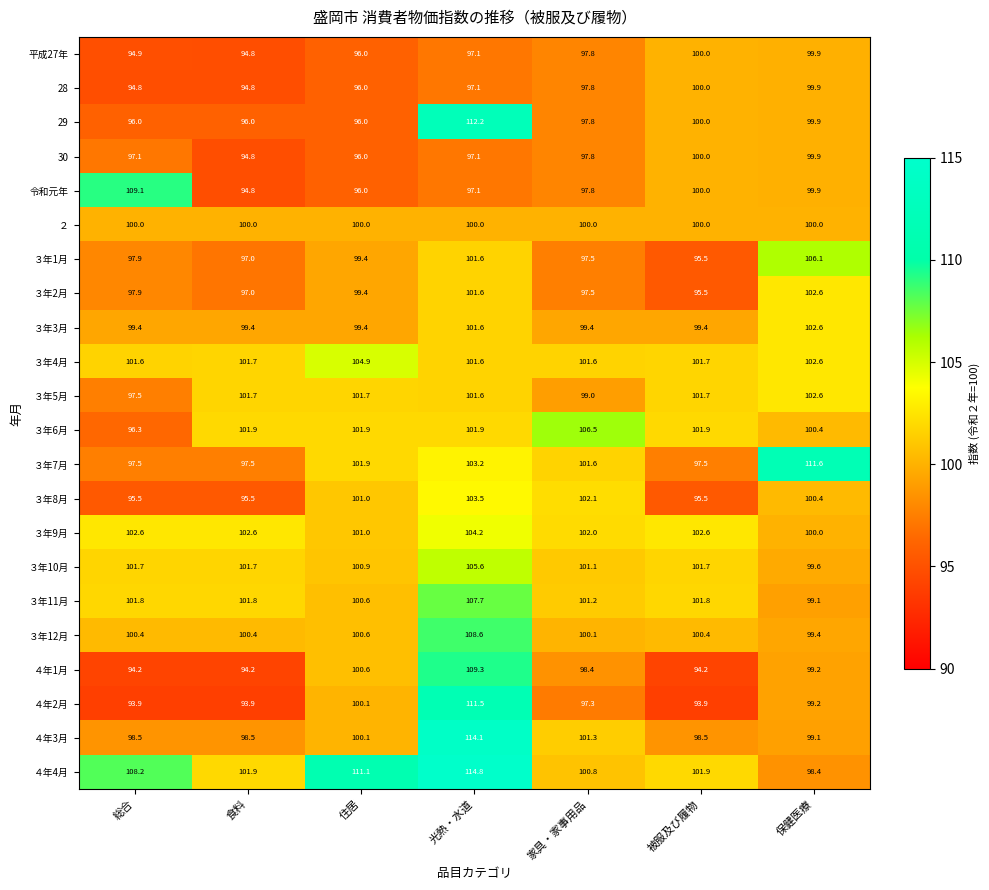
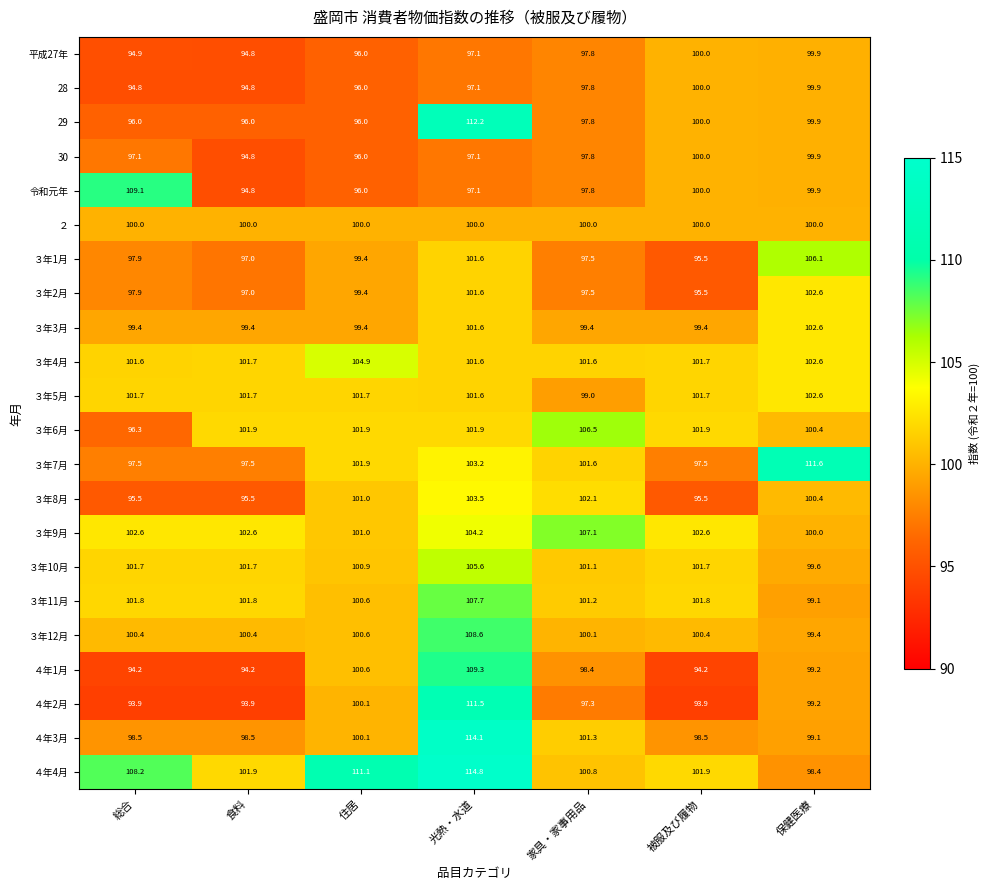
  {
    "平成27年": {
      "総合": 94.9,
      "食料": 94.8,
      "住居": 96.0,
      "光熱・水道": 97.1,
      "家具・家事用品": 97.8,
      "被服及び履物": 100.0,
      "保健医療": 99.9
    },
    "28": {
      "総合": 94.8,
      "食料": 94.8,
      "住居": 96.0,
      "光熱・水道": 97.1,
      "家具・家事用品": 97.8,
      "被服及び履物": 100.0,
      "保健医療": 99.9
    },
    "29": {
      "総合": 96.0,
      "食料": 96.0,
      "住居": 96.0,
      "光熱・水道": 112.2,
      "家具・家事用品": 97.8,
      "被服及び履物": 100.0,
      "保健医療": 99.9
    },
    "30": {
      "総合": 97.1,
      "食料": 94.8,
      "住居": 96.0,
      "光熱・水道": 97.1,
      "家具・家事用品": 97.8,
      "被服及び履物": 100.0,
      "保健医療": 99.9
    },
    "令和元年": {
      "総合": 109.1,
      "食料": 94.8,
      "住居": 96.0,
      "光熱・水道": 97.1,
      "家具・家事用品": 97.8,
      "被服及び履物": 100.0,
      "保健医療": 99.9
    },
    "２": {
      "総合": 100.0,
      "食料": 100.0,
      "住居": 100.0,
      "光熱・水道": 100.0,
      "家具・家事用品": 100.0,
      "被服及び履物": 100.0,
      "保健医療": 100.0
    },
    "３年1月": {
      "総合": 97.9,
      "食料": 97.0,
      "住居": 99.4,
      "光熱・水道": 101.6,
      "家具・家事用品": 97.5,
      "被服及び履物": 95.5,
      "保健医療": 106.1
    },
    "３年2月": {
      "総合": 97.9,
      "食料": 97.0,
      "住居": 99.4,
      "光熱・水道": 101.6,
      "家具・家事用品": 97.5,
      "被服及び履物": 95.5,
      "保健医療": 102.6
    },
    "３年3月": {
      "総合": 99.4,
      "食料": 99.4,
      "住居": 99.4,
      "光熱・水道": 101.6,
      "家具・家事用品": 99.4,
      "被服及び履物": 99.4,
      "保健医療": 102.6
    },
    "３年4月": {
      "総合": 101.6,
      "食料": 101.7,
      "住居": 104.9,
      "光熱・水道": 101.6,
      "家具・家事用品": 101.6,
      "被服及び履物": 101.7,
      "保健医療": 102.6
    },
    "３年5月": {
-     "総合": 97.5,
+     "総合": 101.7,
      "食料": 101.7,
      "住居": 101.7,
      "光熱・水道": 101.6,
      "家具・家事用品": 99.0,
      "被服及び履物": 101.7,
      "保健医療": 102.6
    },
    "３年6月": {
      "総合": 96.3,
      "食料": 101.9,
      "住居": 101.9,
      "光熱・水道": 101.9,
      "家具・家事用品": 106.5,
      "被服及び履物": 101.9,
      "保健医療": 100.4
    },
    "３年7月": {
      "総合": 97.5,
      "食料": 97.5,
      "住居": 101.9,
      "光熱・水道": 103.2,
      "家具・家事用品": 101.6,
      "被服及び履物": 97.5,
      "保健医療": 111.6
    },
    "３年8月": {
      "総合": 95.5,
      "食料": 95.5,
      "住居": 101.0,
      "光熱・水道": 103.5,
      "家具・家事用品": 102.1,
      "被服及び履物": 95.5,
      "保健医療": 100.4
    },
    "３年9月": {
      "総合": 102.6,
      "食料": 102.6,
      "住居": 101.0,
      "光熱・水道": 104.2,
-     "家具・家事用品": 102.0,
+     "家具・家事用品": 107.1,
      "被服及び履物": 102.6,
      "保健医療": 100.0
    },
    "３年10月": {
      "総合": 101.7,
      "食料": 101.7,
      "住居": 100.9,
      "光熱・水道": 105.6,
      "家具・家事用品": 101.1,
      "被服及び履物": 101.7,
      "保健医療": 99.6
    },
    "３年11月": {
      "総合": 101.8,
      "食料": 101.8,
      "住居": 100.6,
      "光熱・水道": 107.7,
      "家具・家事用品": 101.2,
      "被服及び履物": 101.8,
      "保健医療": 99.1
    },
    "３年12月": {
      "総合": 100.4,
      "食料": 100.4,
      "住居": 100.6,
      "光熱・水道": 108.6,
      "家具・家事用品": 100.1,
      "被服及び履物": 100.4,
      "保健医療": 99.4
    },
    "４年1月": {
      "総合": 94.2,
      "食料": 94.2,
      "住居": 100.6,
      "光熱・水道": 109.3,
      "家具・家事用品": 98.4,
      "被服及び履物": 94.2,
      "保健医療": 99.2
    },
    "４年2月": {
      "総合": 93.9,
      "食料": 93.9,
      "住居": 100.1,
      "光熱・水道": 111.5,
      "家具・家事用品": 97.3,
      "被服及び履物": 93.9,
      "保健医療": 99.2
    },
    "４年3月": {
      "総合": 98.5,
      "食料": 98.5,
      "住居": 100.1,
      "光熱・水道": 114.1,
      "家具・家事用品": 101.3,
      "被服及び履物": 98.5,
      "保健医療": 99.1
    },
    "４年4月": {
      "総合": 108.2,
      "食料": 101.9,
      "住居": 111.1,
      "光熱・水道": 114.8,
      "家具・家事用品": 100.8,
      "被服及び履物": 101.9,
      "保健医療": 98.4
    }
  }
